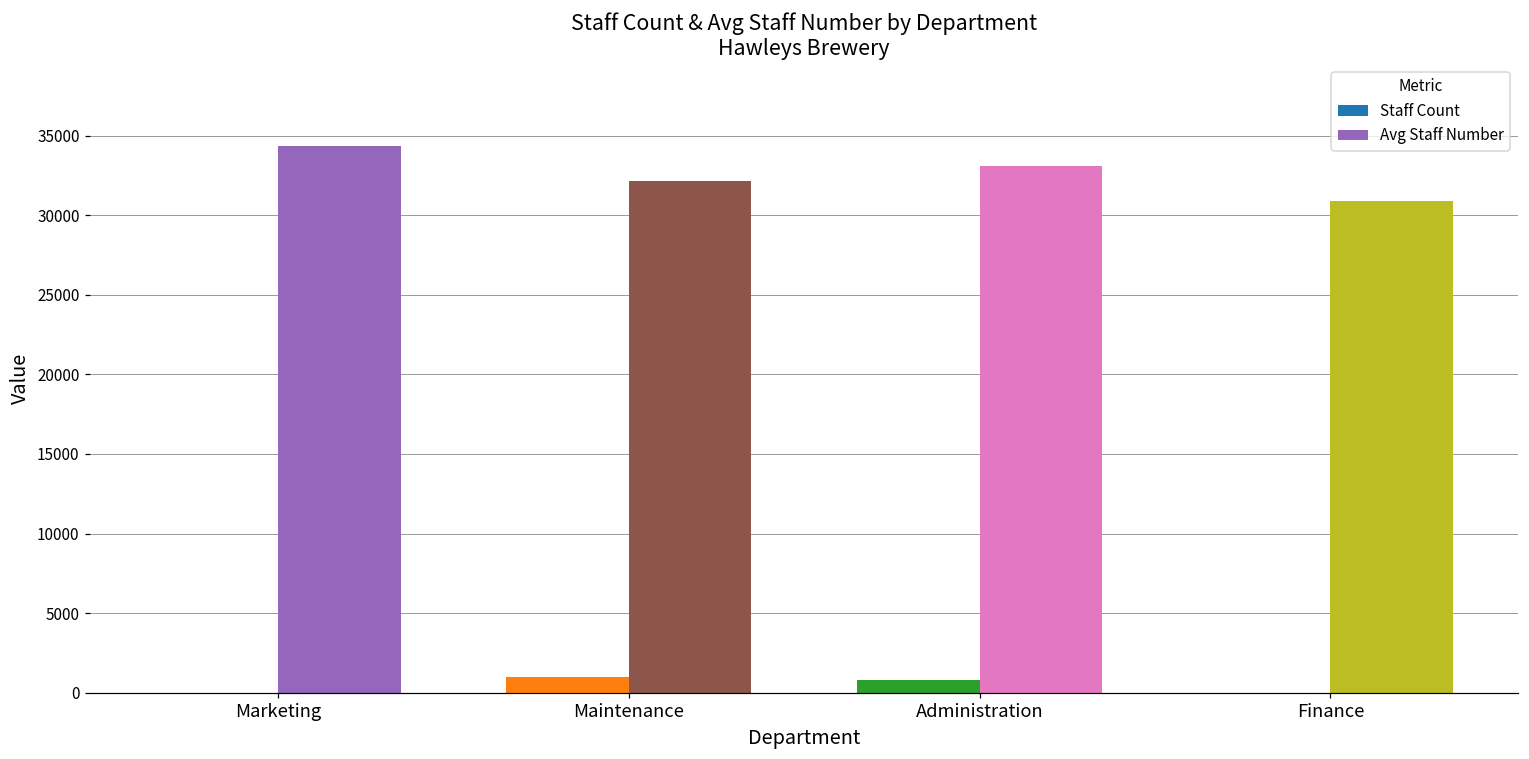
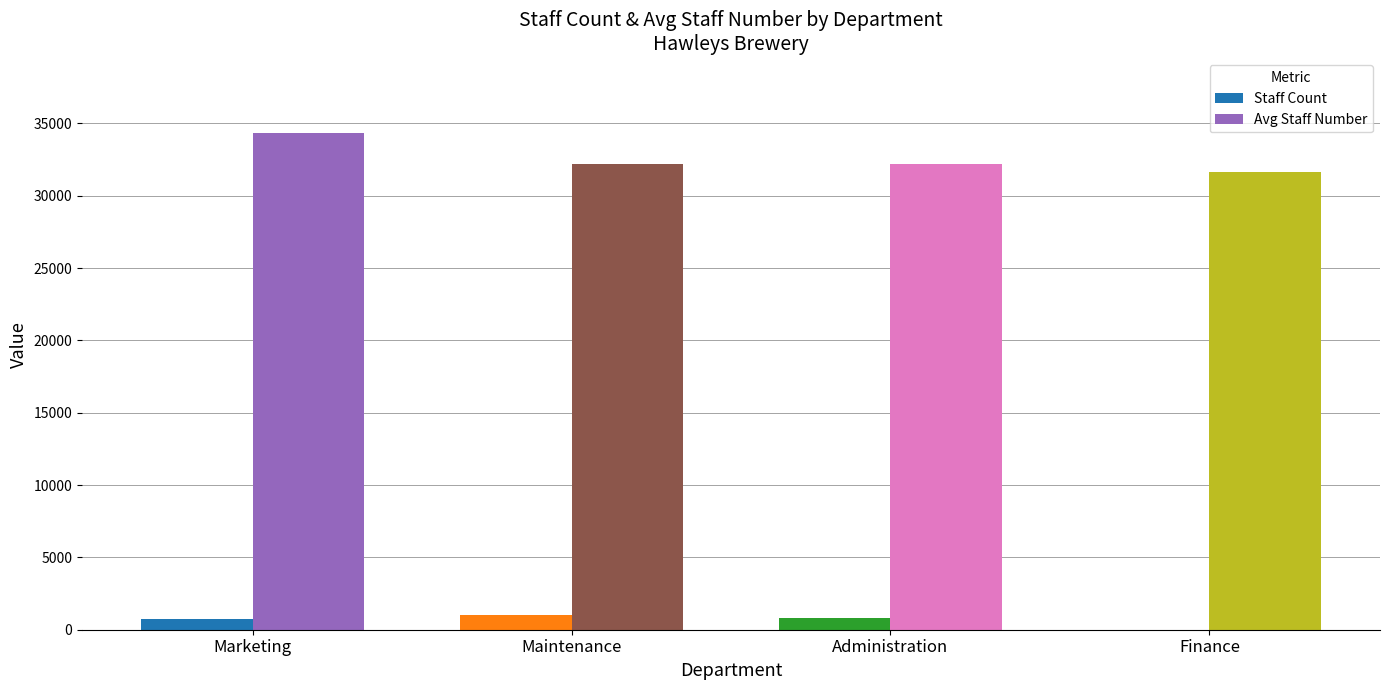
  {
    "Staff Count": {
-     "Marketing": 0,
+     "Marketing": 700,
      "Maintenance": 1000,
      "Administration": 800
    },
    "Avg Staff Number": {
      "Marketing": 34300,
      "Maintenance": 32200,
-     "Administration": 33100,
-     "Finance": 30900
+     "Administration": 32200,
+     "Finance": 31600
    }
  }
